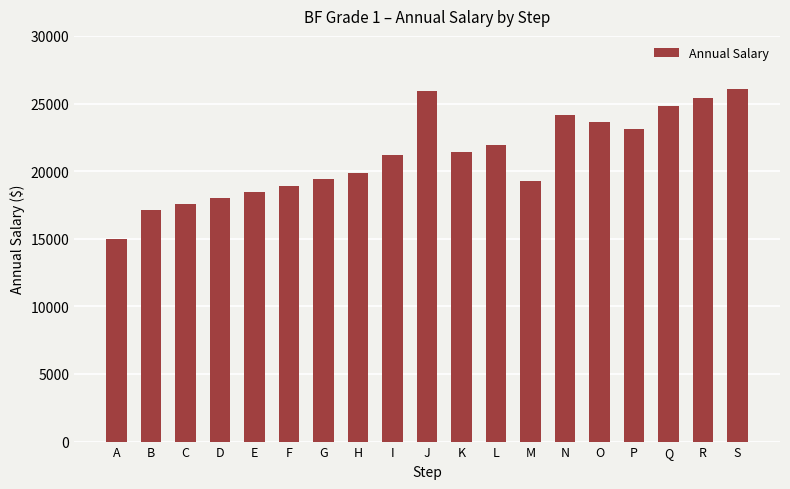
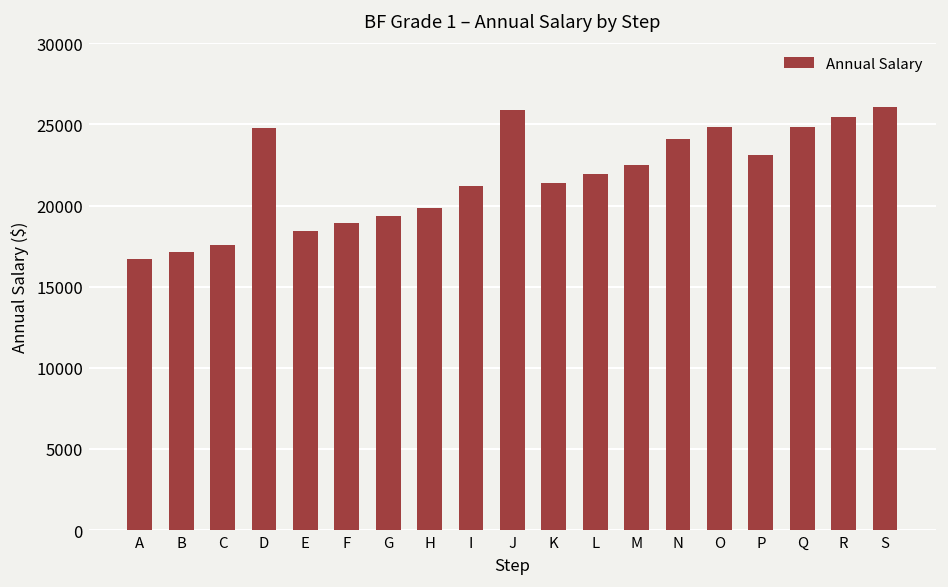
  {
-   "A": 15000,
+   "A": 16700,
    "B": 17100,
    "C": 17600,
-   "D": 18000,
+   "D": 24800,
    "E": 18500,
    "F": 18900,
    "G": 19400,
    "H": 19900,
    "I": 21200,
    "J": 25900,
    "K": 21400,
    "L": 21900,
-   "M": 19300,
+   "M": 22500,
    "N": 24100,
-   "O": 23600,
+   "O": 24900,
    "P": 23100,
    "Q": 24800,
    "R": 25400,
    "S": 26100
  }
